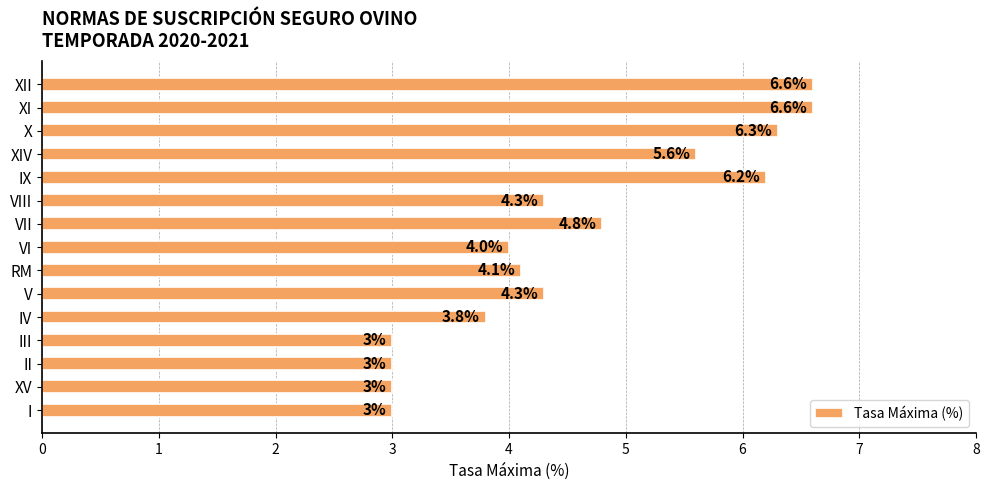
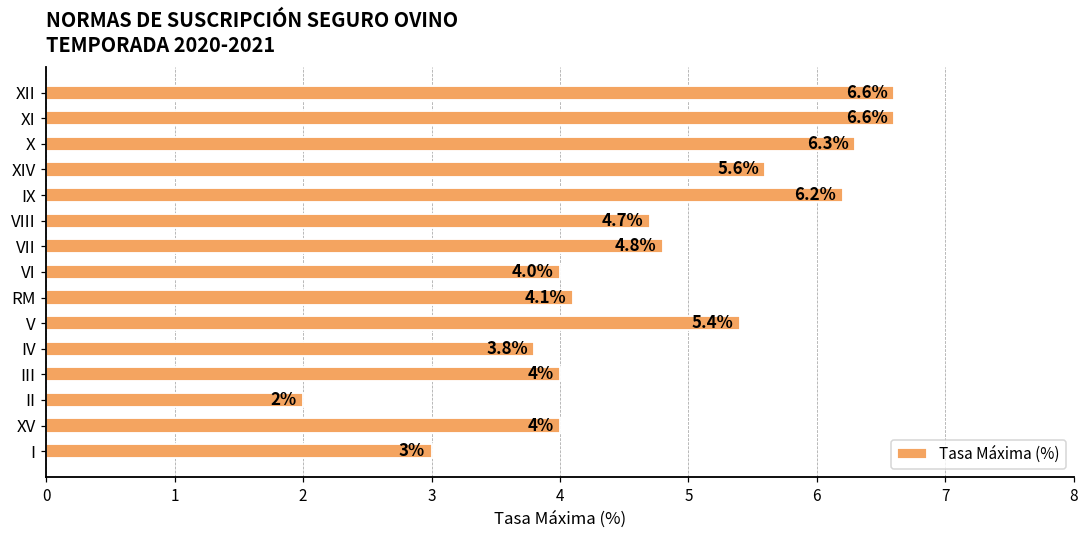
  {
    "XII": "6.6%",
    "XI": "6.6%",
    "X": "6.3%",
    "XIV": "5.6%",
    "IX": "6.2%",
-   "VIII": "4.3%",
+   "VIII": "4.7%",
    "VII": "4.8%",
    "VI": "4.0%",
    "RM": "4.1%",
-   "V": "4.3%",
+   "V": "5.4%",
    "IV": "3.8%",
-   "III": "3%",
-   "II": "3%",
-   "XV": "3%",
+   "III": "4%",
+   "II": "2%",
+   "XV": "4%",
    "I": "3%"
  }
